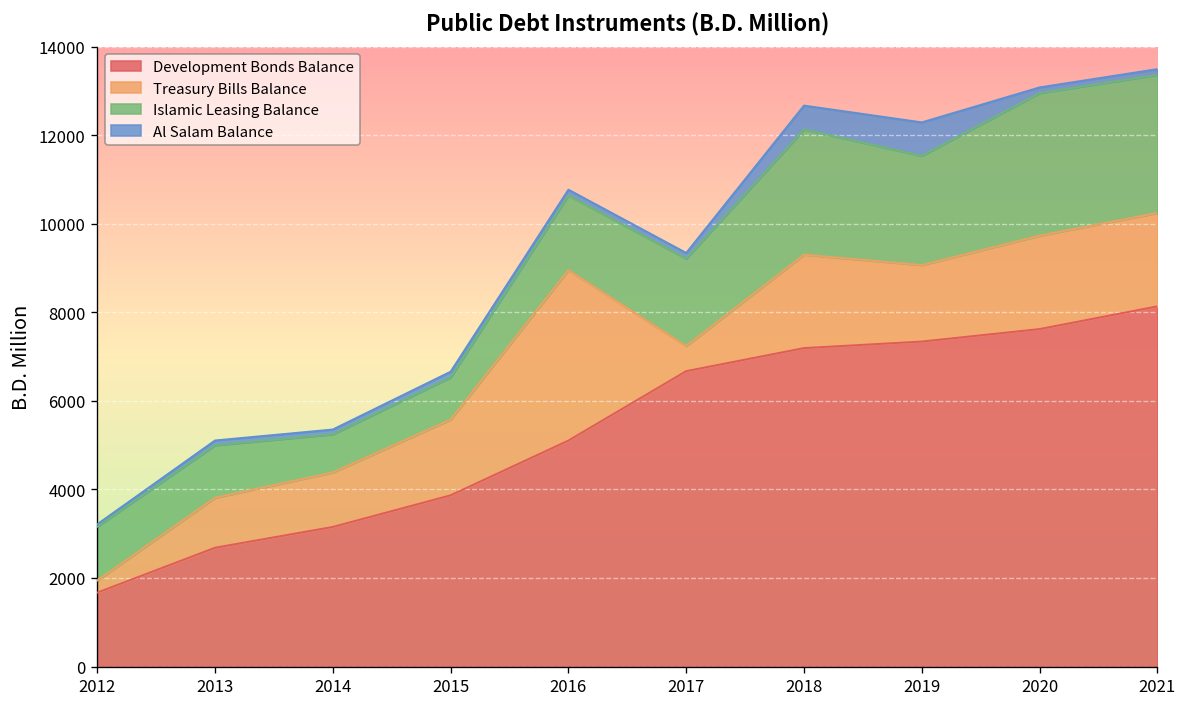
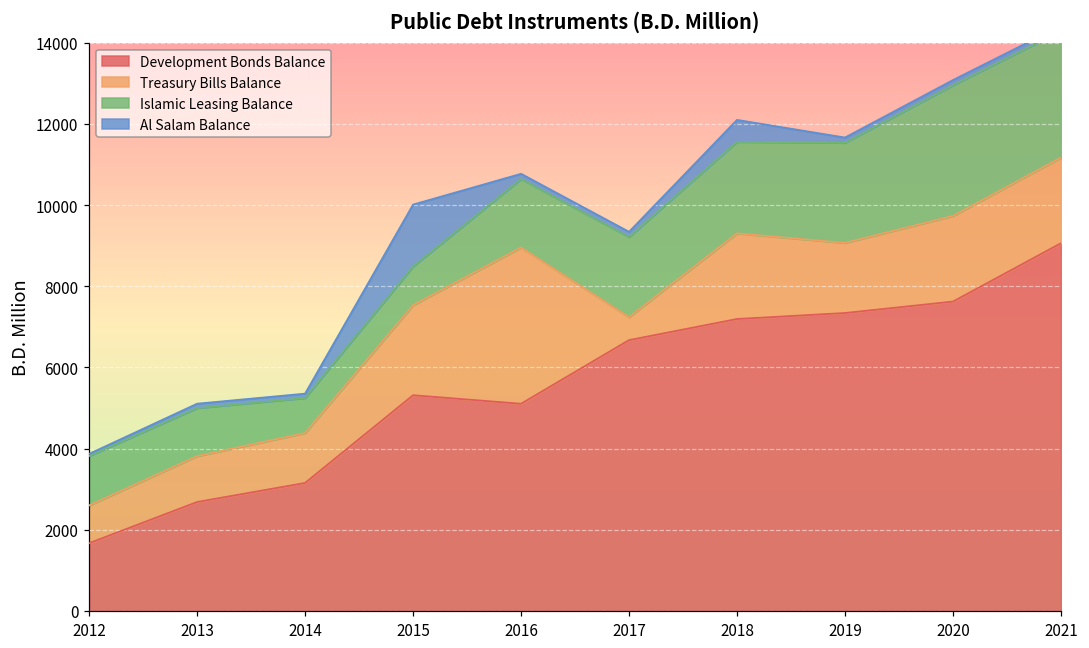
  {
    "Development Bonds Balance": {
      "2012": 1700,
      "2013": 2700,
      "2014": 3200,
-     "2015": 3900,
+     "2015": 5300,
      "2016": 5100,
      "2017": 6700,
      "2018": 7200,
      "2019": 7300,
      "2020": 7600,
-     "2021": 8100
+     "2021": 9100
    },
    "Treasury Bills Balance": {
-     "2012": 300,
+     "2012": 900,
      "2013": 1100,
      "2014": 1200,
-     "2015": 1700,
+     "2015": 2200,
      "2016": 3800,
      "2017": 600,
      "2018": 2100,
      "2019": 1700,
      "2020": 2100,
      "2021": 2100
    },
    "Islamic Leasing Balance": {
      "2013": 1200,
      "2014": 900,
      "2015": 1000,
      "2016": 1700,
      "2017": 2000,
-     "2018": 2800,
+     "2018": 2300,
      "2019": 2500,
      "2020": 3200
    },
    "Al Salam Balance": {
      "2013": 100,
      "2014": 100,
-     "2015": 100,
+     "2015": 1500,
      "2016": 100,
      "2017": 100,
      "2018": 500,
-     "2019": 800,
+     "2019": 100,
      "2020": 100
    }
  }
